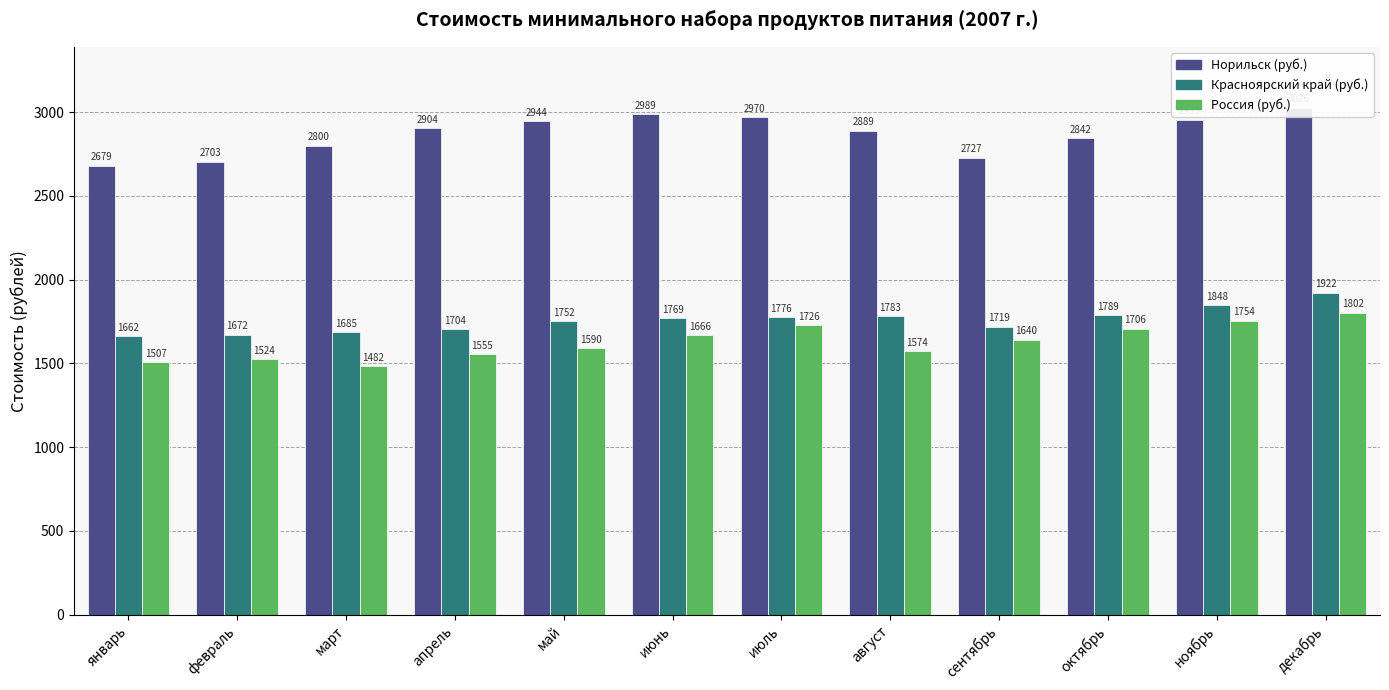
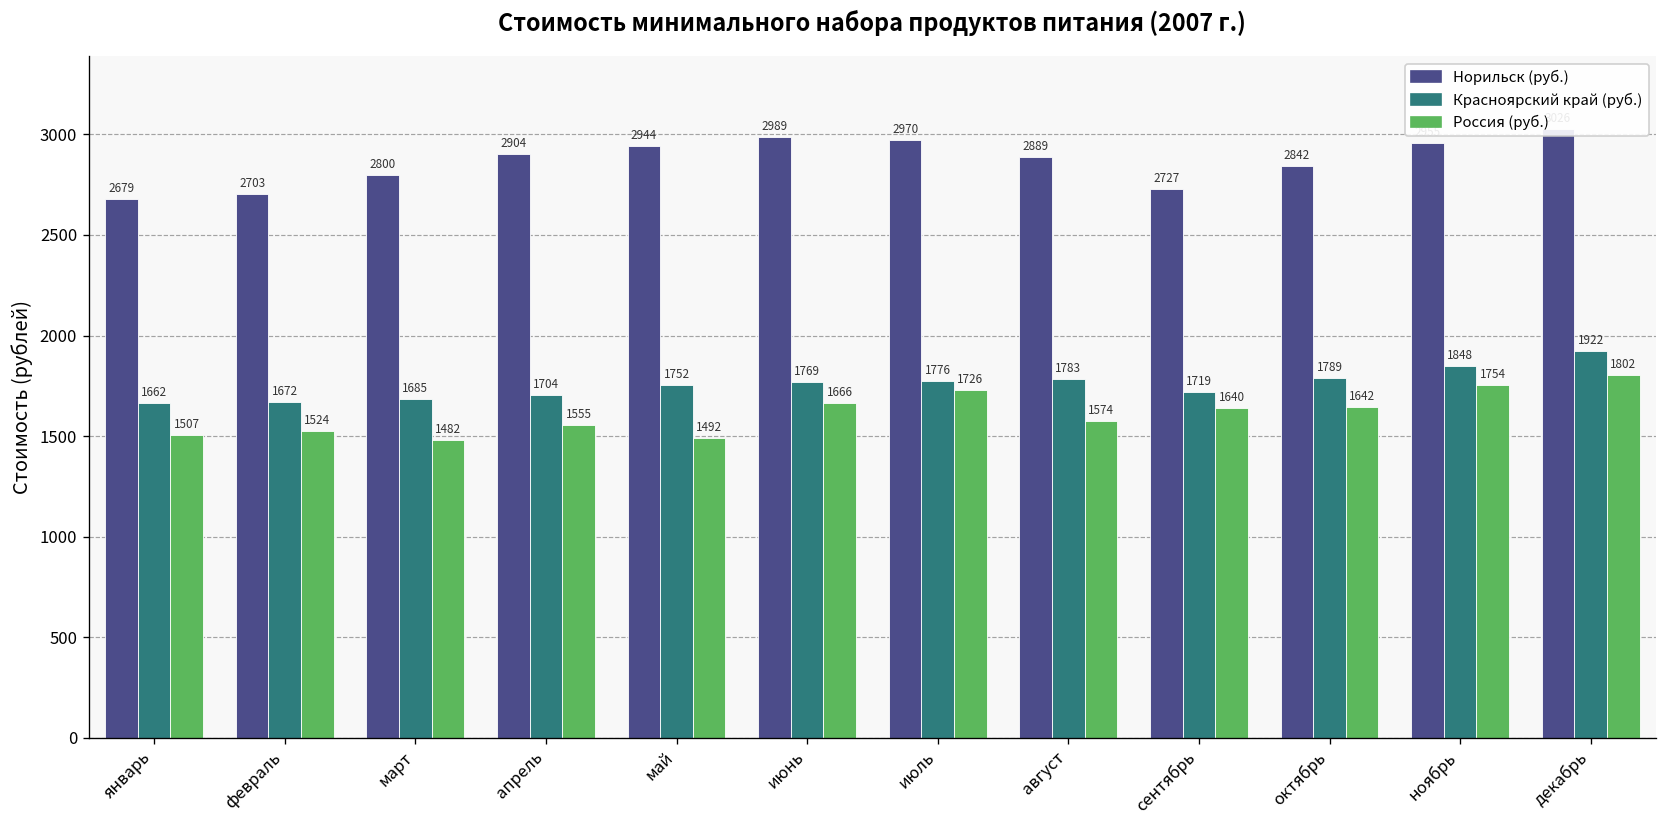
  {
    "Россия (руб.)": {
      "январь": 1507,
      "февраль": 1524,
      "март": 1482,
      "апрель": 1555,
-     "май": 1590,
+     "май": 1492,
      "июнь": 1666,
      "июль": 1726,
      "август": 1574,
      "сентябрь": 1640,
-     "октябрь": 1706,
+     "октябрь": 1642,
      "ноябрь": 1754,
      "декабрь": 1802
    }
  }
